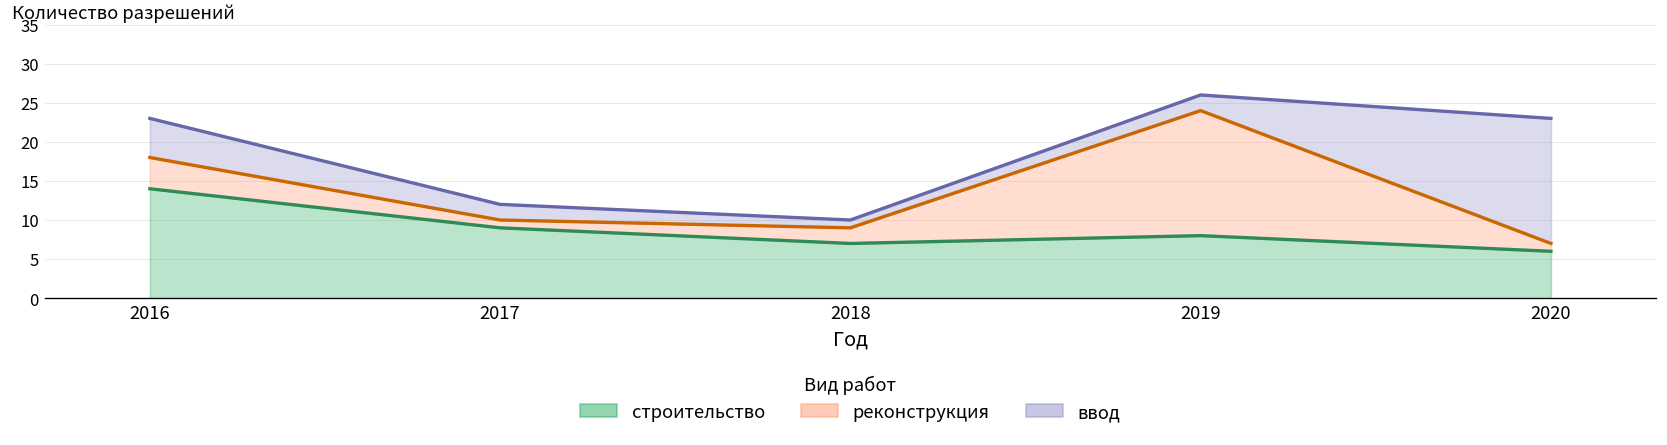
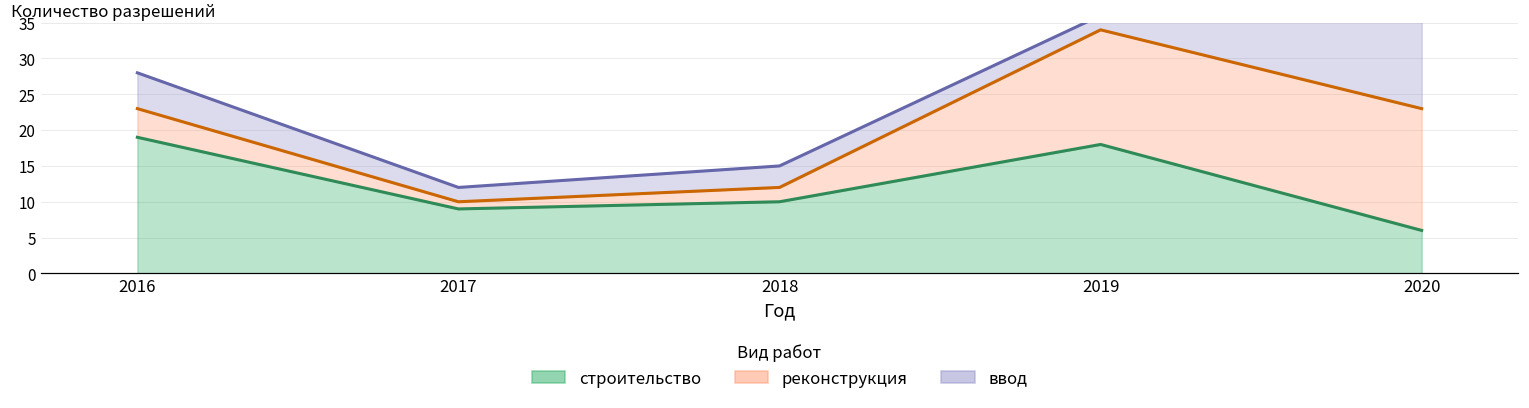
  {
    "строительство": {
-     "2016": 14,
+     "2016": 19,
      "2017": 9,
-     "2018": 7,
-     "2019": 8,
+     "2018": 10,
+     "2019": 18,
      "2020": 6
    },
    "реконструкция": {
      "2016": 4,
      "2017": 1,
      "2018": 2,
      "2019": 16,
-     "2020": 1
+     "2020": 17
    },
    "ввод": {
      "2016": 5,
      "2017": 2,
-     "2018": 1
+     "2018": 3
    }
  }
